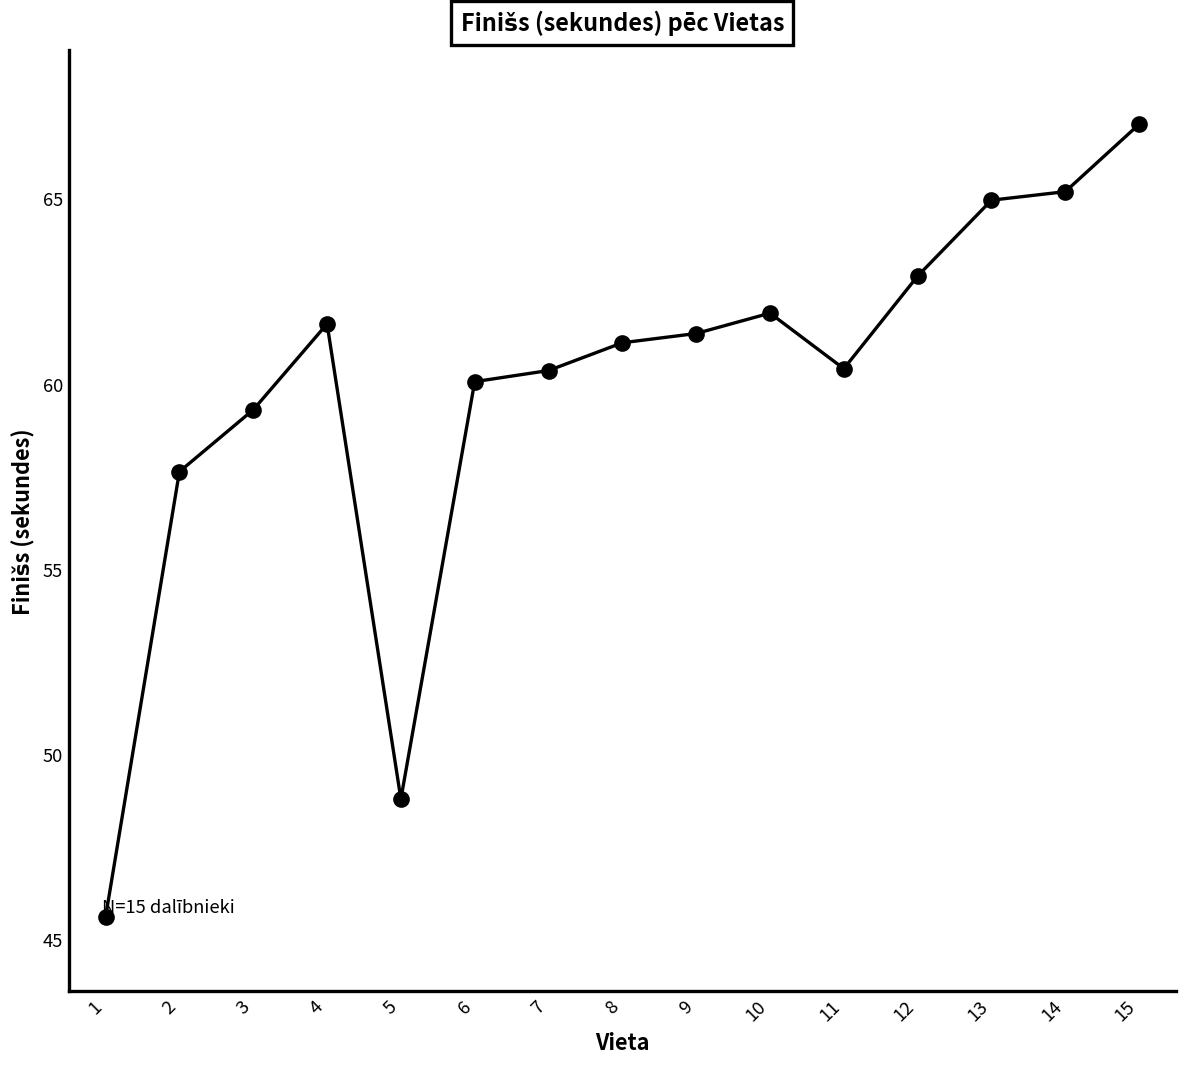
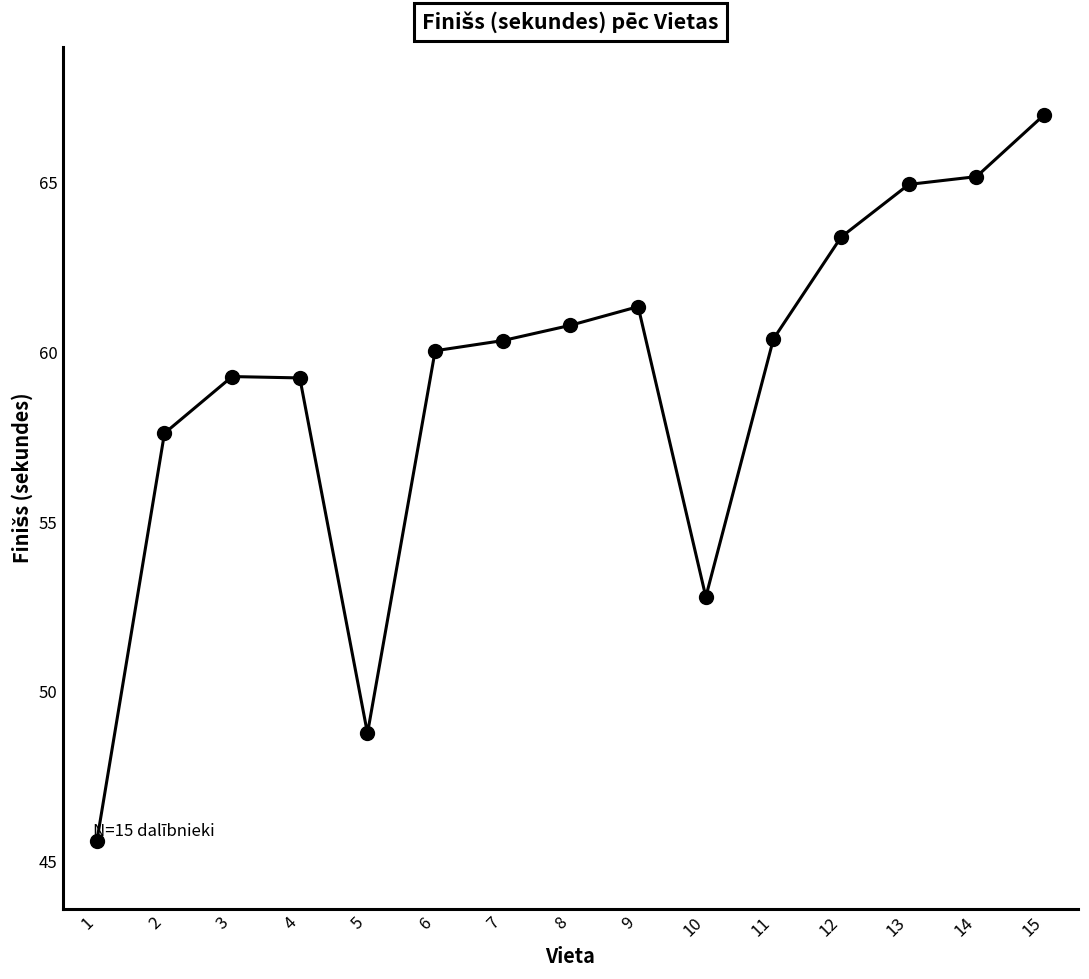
  {
    "2": 57.6,
    "3": 59.3,
-   "4": 61.6,
+   "4": 59.3,
    "5": 48.8,
    "6": 60.1,
    "7": 60.4,
-   "8": 61.1,
+   "8": 60.8,
    "9": 61.4,
-   "10": 61.9,
+   "10": 52.8,
    "11": 60.4,
-   "12": 62.9,
+   "12": 63.4,
    "13": 65.0,
    "14": 65.2,
    "15": 67.0
  }
